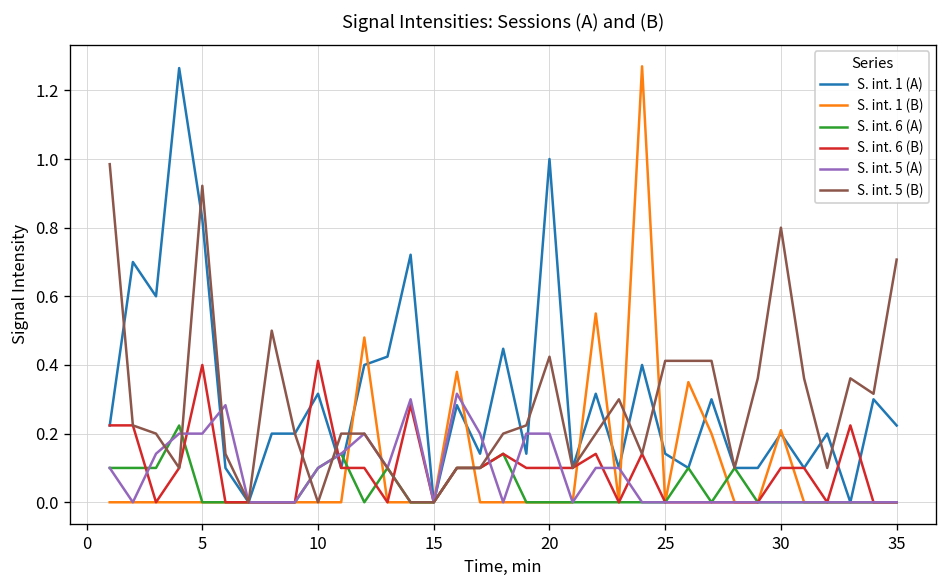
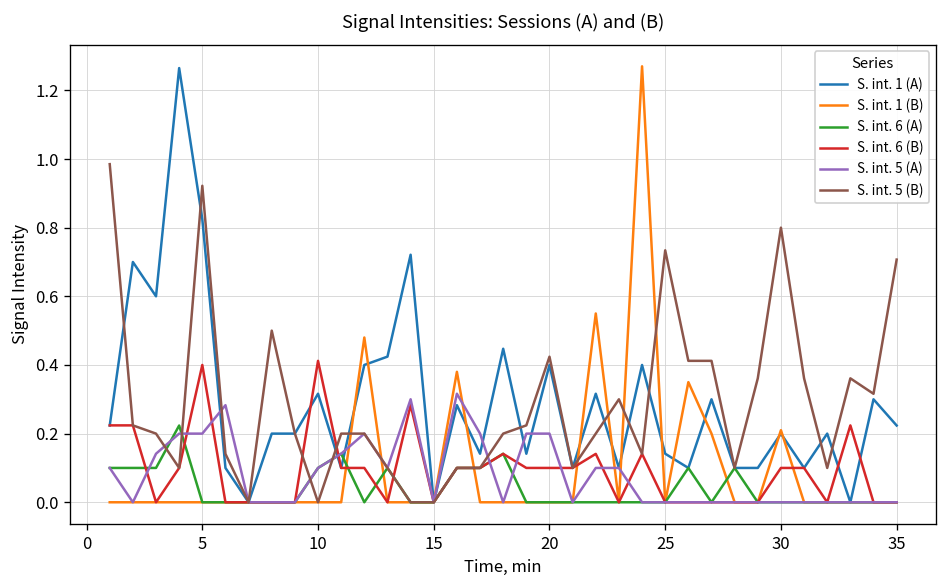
  {
    "S. int. 1 (A)": {
      "5": 0.82,
      "10": 0.32,
-     "20": 1.0,
+     "20": 0.4,
      "25": 0.14,
      "30": 0.2,
      "35": 0.22
    },
    "S. int. 1 (B)": {
      "30": 0.21
    },
    "S. int. 6 (B)": {
      "5": 0.40,
      "10": 0.41,
      "20": 0.10,
      "30": 0.10
    },
    "S. int. 5 (A)": {
      "5": 0.20,
      "20": 0.20
    },
    "S. int. 5 (B)": {
      "5": 0.92,
      "20": 0.42,
-     "25": 0.41,
+     "25": 0.73,
      "30": 0.80,
      "35": 0.71
    }
  }
